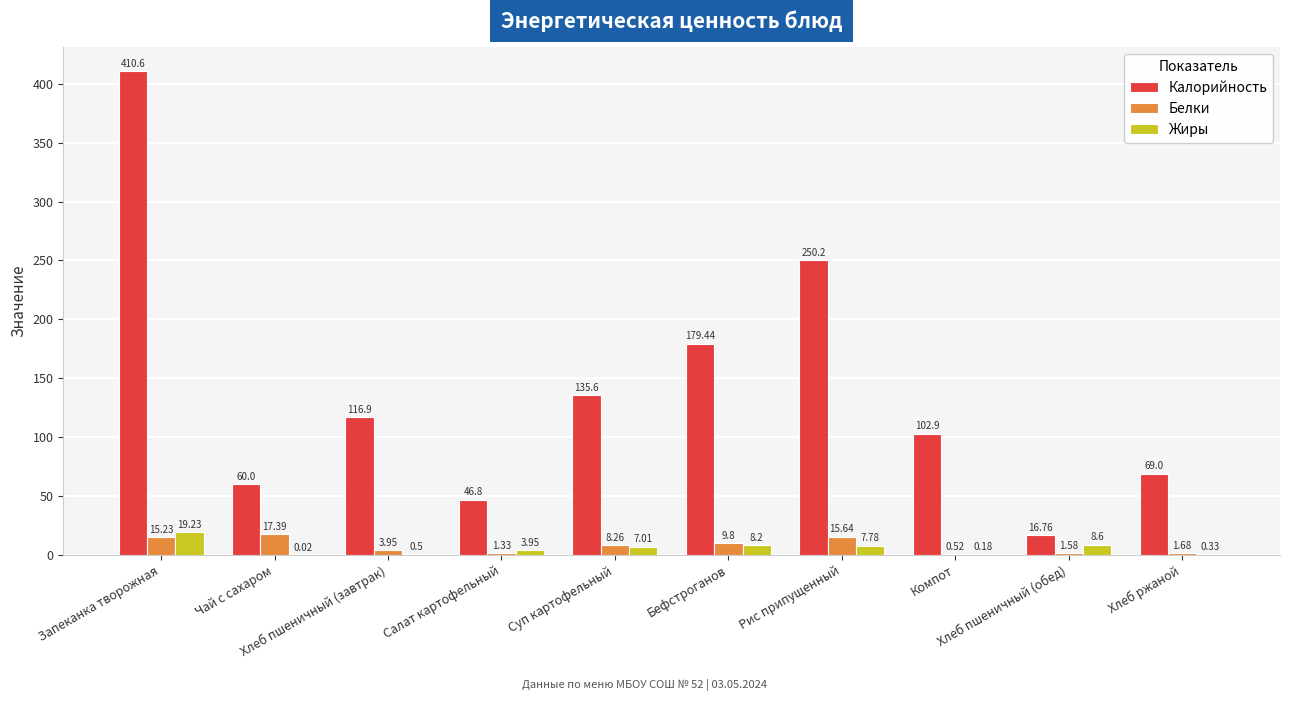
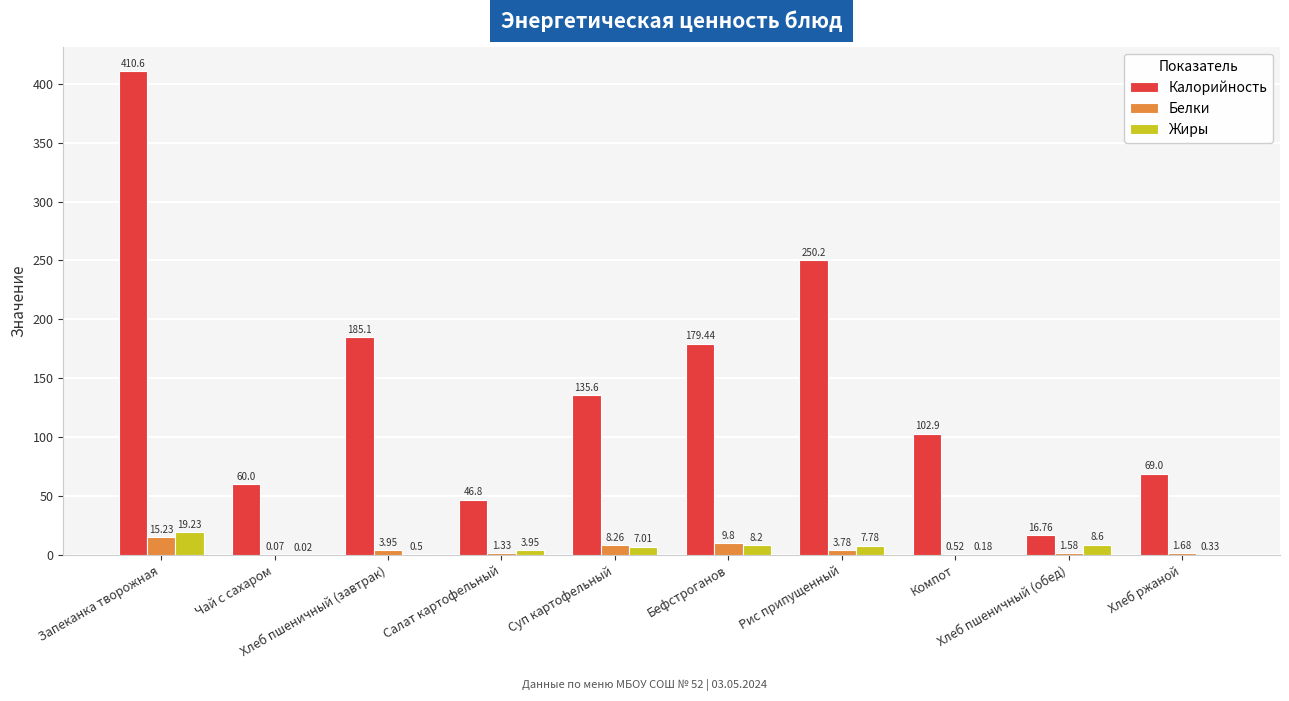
  {
    "Калорийность": {
      "Запеканка творожная": 410.6,
      "Чай с сахаром": 60.0,
-     "Хлеб пшеничный (завтрак)": 116.9,
+     "Хлеб пшеничный (завтрак)": 185.1,
      "Салат картофельный": 46.8,
      "Суп картофельный": 135.6,
      "Бефстроганов": 179.44,
      "Рис припущенный": 250.2,
      "Компот": 102.9,
      "Хлеб пшеничный (обед)": 16.76,
      "Хлеб ржаной": 69.0
    },
    "Белки": {
      "Запеканка творожная": 15.23,
-     "Чай с сахаром": 17.39,
+     "Чай с сахаром": 0.07,
      "Хлеб пшеничный (завтрак)": 3.95,
      "Салат картофельный": 1.33,
      "Суп картофельный": 8.26,
      "Бефстроганов": 9.8,
-     "Рис припущенный": 15.64,
+     "Рис припущенный": 3.78,
      "Компот": 0.52,
      "Хлеб пшеничный (обед)": 1.58,
      "Хлеб ржаной": 1.68
    },
    "Жиры": {
      "Запеканка творожная": 19.23,
      "Чай с сахаром": 0.02,
      "Хлеб пшеничный (завтрак)": 0.5,
      "Салат картофельный": 3.95,
      "Суп картофельный": 7.01,
      "Бефстроганов": 8.2,
      "Рис припущенный": 7.78,
      "Компот": 0.18,
      "Хлеб пшеничный (обед)": 8.6,
      "Хлеб ржаной": 0.33
    }
  }
